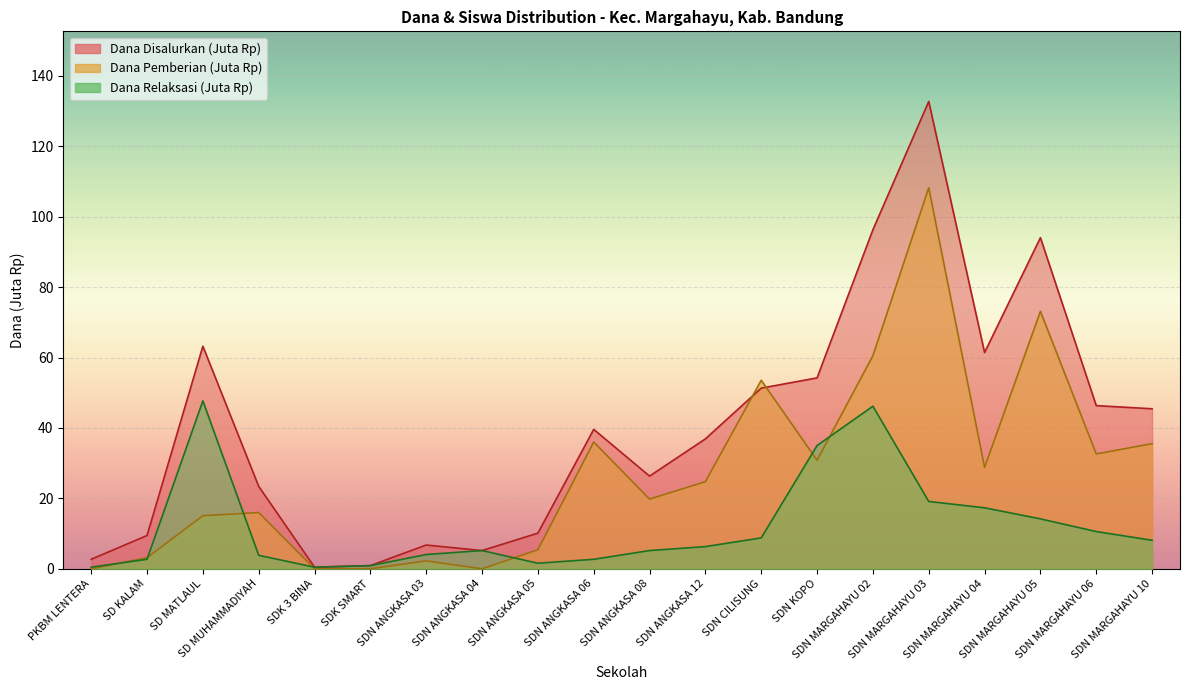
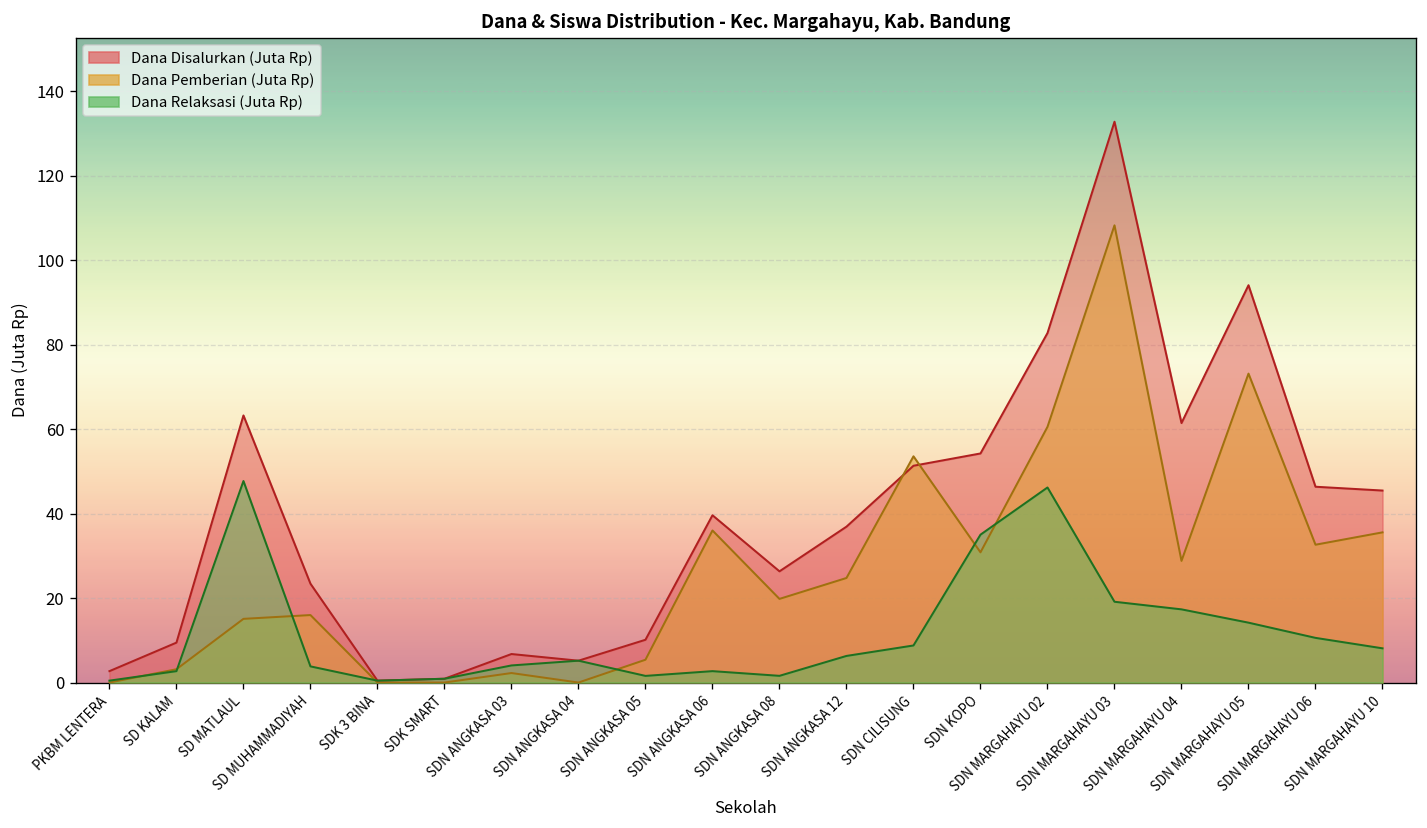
  {
    "Dana Disalurkan (Juta Rp)": {
      "PKBM LENTERA": 3,
      "SD KALAM": 9,
      "SD MATLAUL": 63,
      "SD MUHAMMADIYAH": 23,
      "SDN ANGKASA 03": 7,
      "SDN ANGKASA 05": 10,
      "SDN ANGKASA 06": 40,
      "SDN ANGKASA 08": 26,
      "SDN ANGKASA 12": 37,
      "SDN CILISUNG": 51,
      "SDN KOPO": 54,
-     "SDN MARGAHAYU 02": 96,
+     "SDN MARGAHAYU 02": 83,
      "SDN MARGAHAYU 03": 133,
      "SDN MARGAHAYU 04": 61,
      "SDN MARGAHAYU 05": 94,
      "SDN MARGAHAYU 06": 46,
      "SDN MARGAHAYU 10": 45
    },
    "Dana Pemberian (Juta Rp)": {
      "SD MATLAUL": 15,
      "SD MUHAMMADIYAH": 16,
      "SDK SMART": 0,
      "SDN ANGKASA 03": 2,
      "SDN ANGKASA 04": 0,
      "SDN ANGKASA 05": 5,
      "SDN ANGKASA 06": 36,
      "SDN ANGKASA 08": 20,
      "SDN ANGKASA 12": 25,
      "SDN CILISUNG": 54,
      "SDN KOPO": 31,
      "SDN MARGAHAYU 02": 61,
      "SDN MARGAHAYU 03": 108,
      "SDN MARGAHAYU 04": 29,
      "SDN MARGAHAYU 05": 73,
      "SDN MARGAHAYU 06": 33,
      "SDN MARGAHAYU 10": 36
    },
    "Dana Relaksasi (Juta Rp)": {
      "SD MATLAUL": 48,
      "SD MUHAMMADIYAH": 4,
      "SDN ANGKASA 03": 4,
      "SDN ANGKASA 05": 2,
      "SDN ANGKASA 06": 3,
-     "SDN ANGKASA 08": 5,
+     "SDN ANGKASA 08": 2,
      "SDN ANGKASA 12": 6,
      "SDN CILISUNG": 9,
      "SDN KOPO": 35,
      "SDN MARGAHAYU 02": 46,
      "SDN MARGAHAYU 03": 19,
      "SDN MARGAHAYU 04": 17,
      "SDN MARGAHAYU 05": 14,
      "SDN MARGAHAYU 06": 11,
      "SDN MARGAHAYU 10": 8
    }
  }
